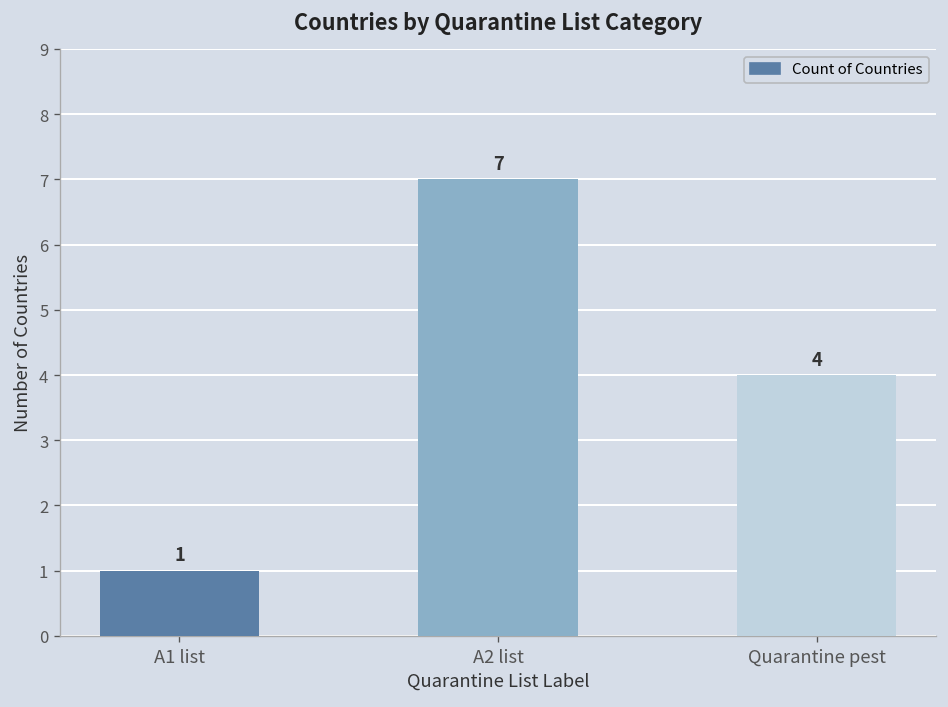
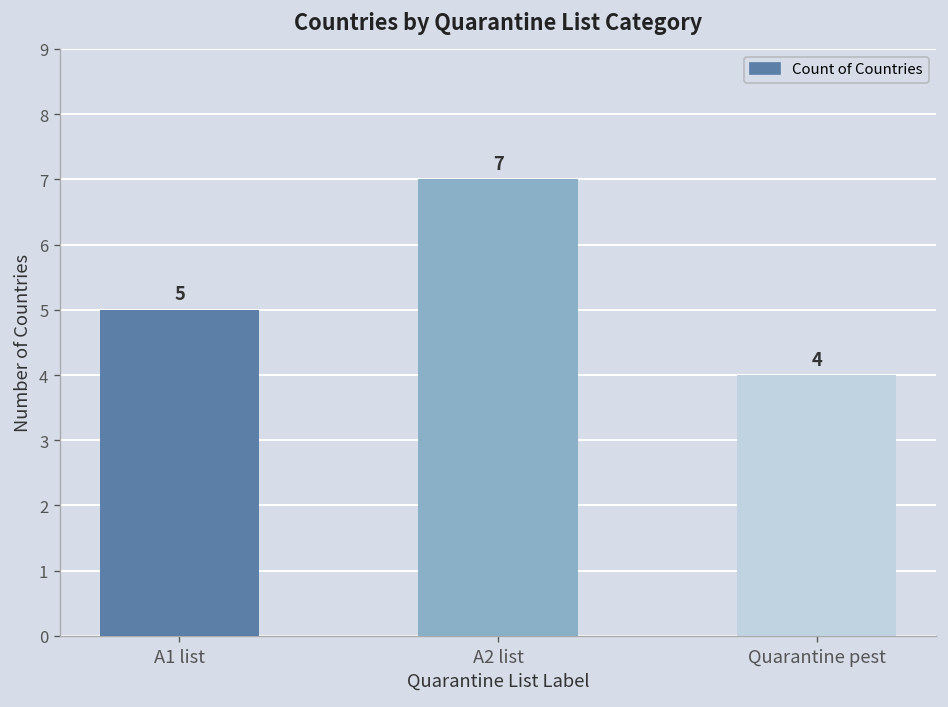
  {
-   "A1 list": 1,
+   "A1 list": 5,
    "A2 list": 7,
    "Quarantine pest": 4
  }
